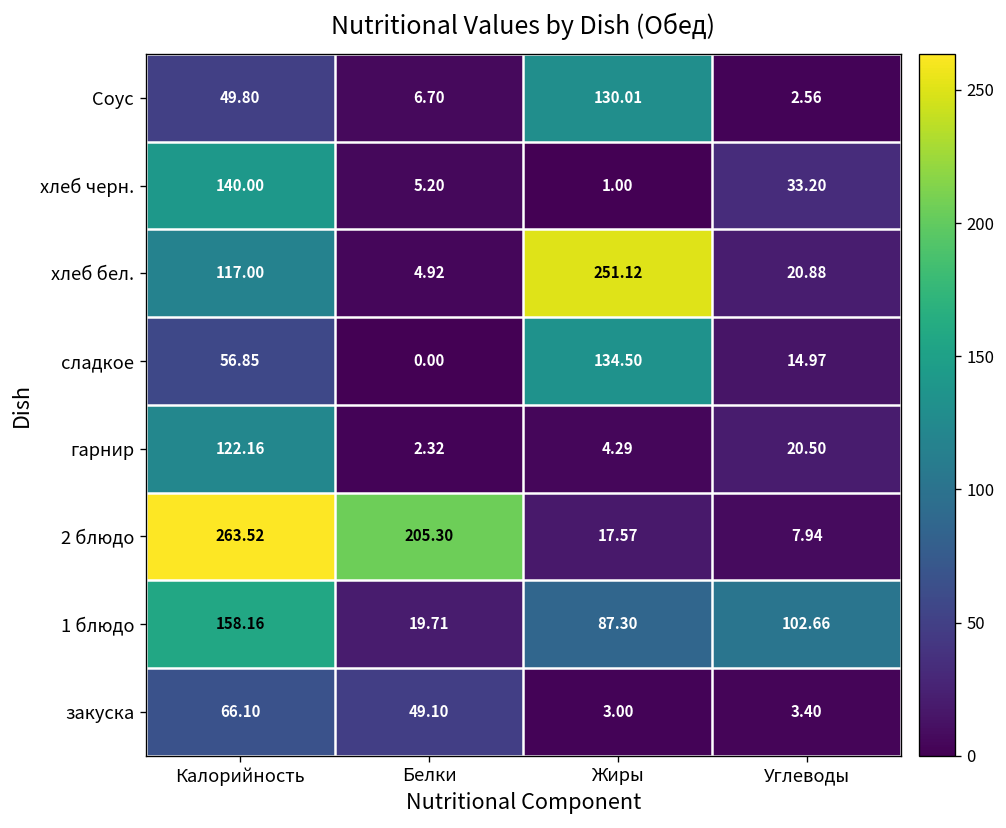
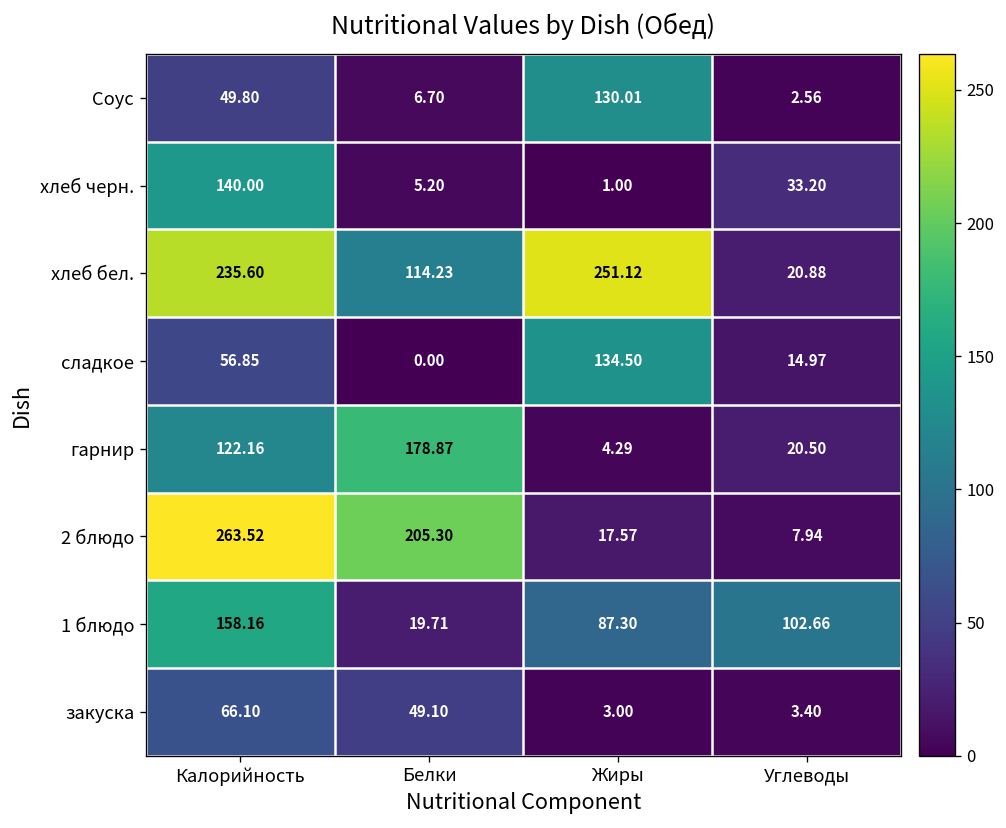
  {
    "Соус": {
      "Калорийность": 49.80,
      "Белки": 6.70,
      "Жиры": 130.01,
      "Углеводы": 2.56
    },
    "хлеб черн.": {
      "Калорийность": 140.00,
      "Белки": 5.20,
      "Жиры": 1.00,
      "Углеводы": 33.20
    },
    "хлеб бел.": {
-     "Калорийность": 117.00,
-     "Белки": 4.92,
+     "Калорийность": 235.60,
+     "Белки": 114.23,
      "Жиры": 251.12,
      "Углеводы": 20.88
    },
    "сладкое": {
      "Калорийность": 56.85,
      "Белки": 0.00,
      "Жиры": 134.50,
      "Углеводы": 14.97
    },
    "гарнир": {
      "Калорийность": 122.16,
-     "Белки": 2.32,
+     "Белки": 178.87,
      "Жиры": 4.29,
      "Углеводы": 20.50
    },
    "2 блюдо": {
      "Калорийность": 263.52,
      "Белки": 205.30,
      "Жиры": 17.57,
      "Углеводы": 7.94
    },
    "1 блюдо": {
      "Калорийность": 158.16,
      "Белки": 19.71,
      "Жиры": 87.30,
      "Углеводы": 102.66
    },
    "закуска": {
      "Калорийность": 66.10,
      "Белки": 49.10,
      "Жиры": 3.00,
      "Углеводы": 3.40
    }
  }
